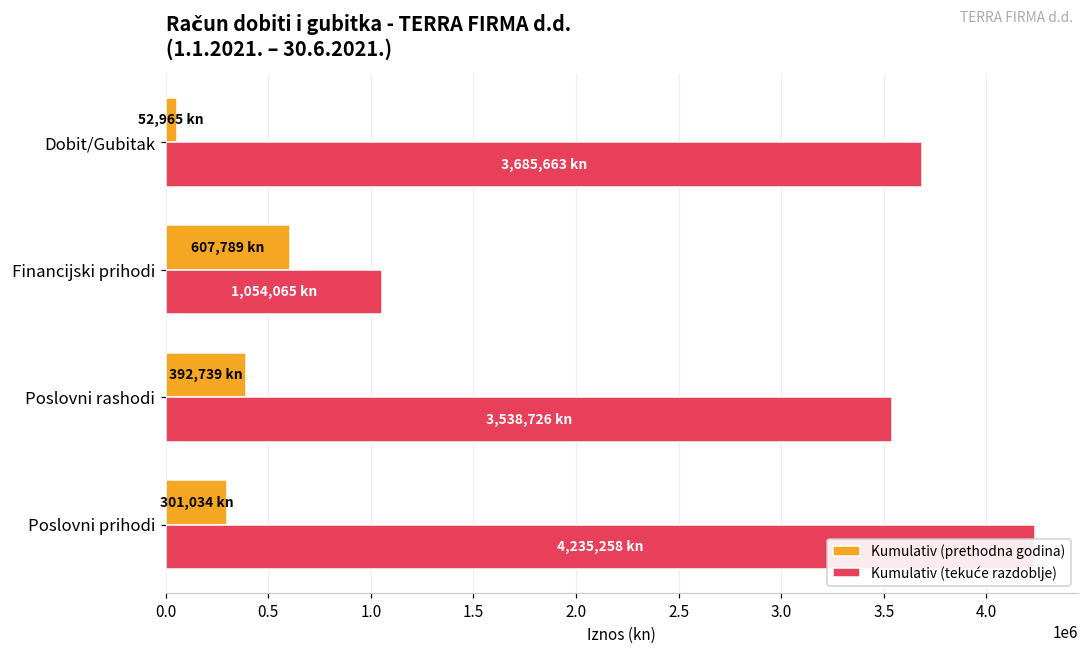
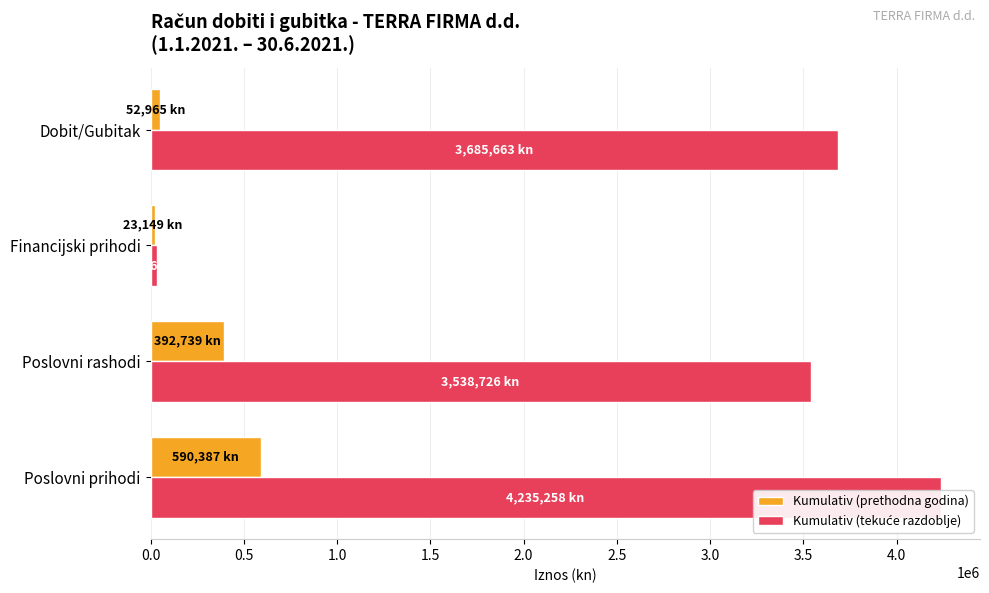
  {
    "Kumulativ (prethodna godina)": {
      "Dobit/Gubitak": "52,965",
-     "Financijski prihodi": "607,789",
+     "Financijski prihodi": "23,149",
      "Poslovni rashodi": "392,739",
-     "Poslovni prihodi": "301,034"
+     "Poslovni prihodi": "590,387"
    },
    "Kumulativ (tekuće razdoblje)": {
-     "Financijski prihodi": "1050000"
+     "Financijski prihodi": "40000"
    }
  }
